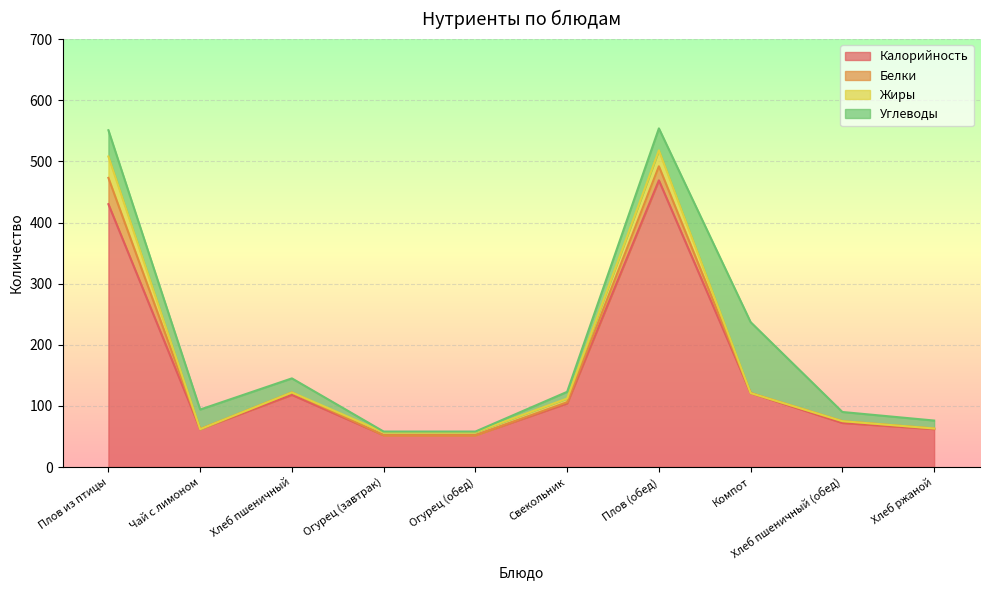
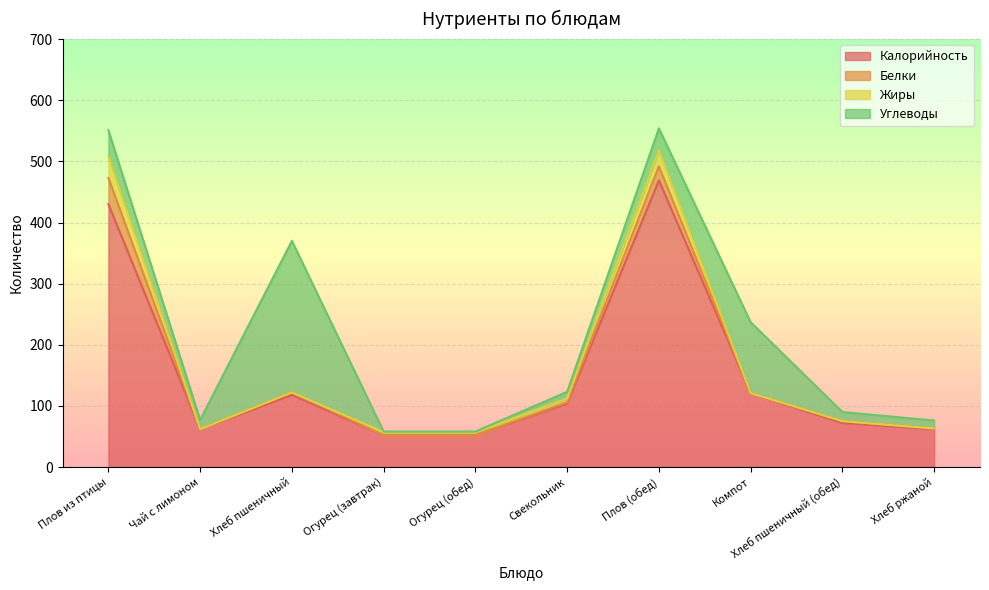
  {
    "Жиры": {
      "Плов из птицы": 40,
      "Свекольник": 10,
      "Плов (обед)": 30
    },
    "Углеводы": {
      "Плов из птицы": 40,
-     "Чай с лимоном": 30,
-     "Хлеб пшеничный": 20,
+     "Чай с лимоном": 20,
+     "Хлеб пшеничный": 250,
      "Свекольник": 10,
      "Плов (обед)": 40,
      "Компот": 120,
      "Хлеб пшеничный (обед)": 20,
      "Хлеб ржаной": 10
    }
  }
